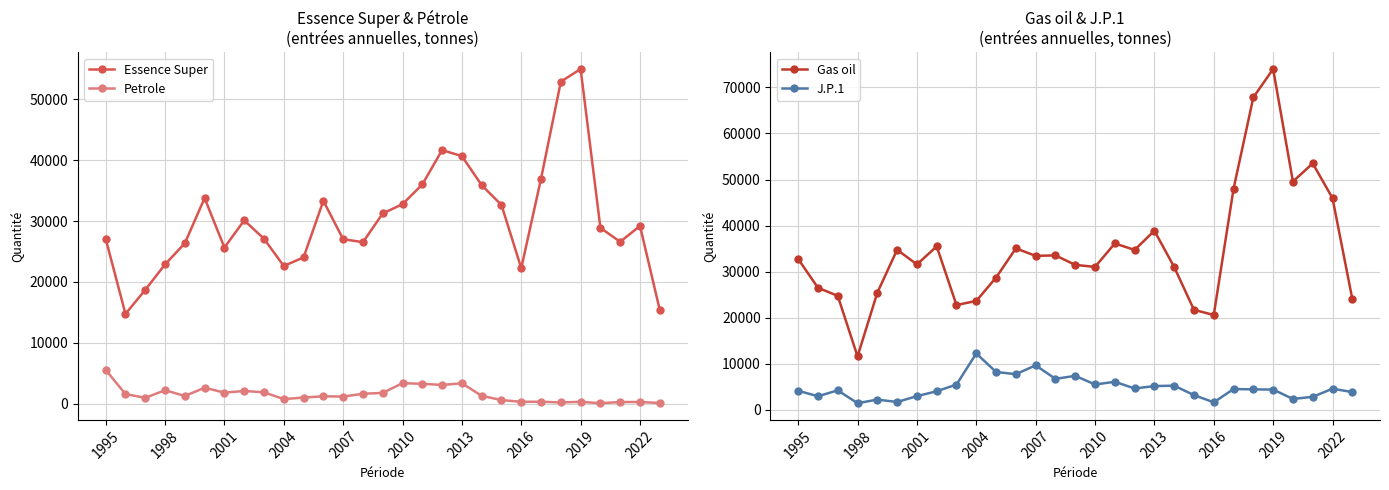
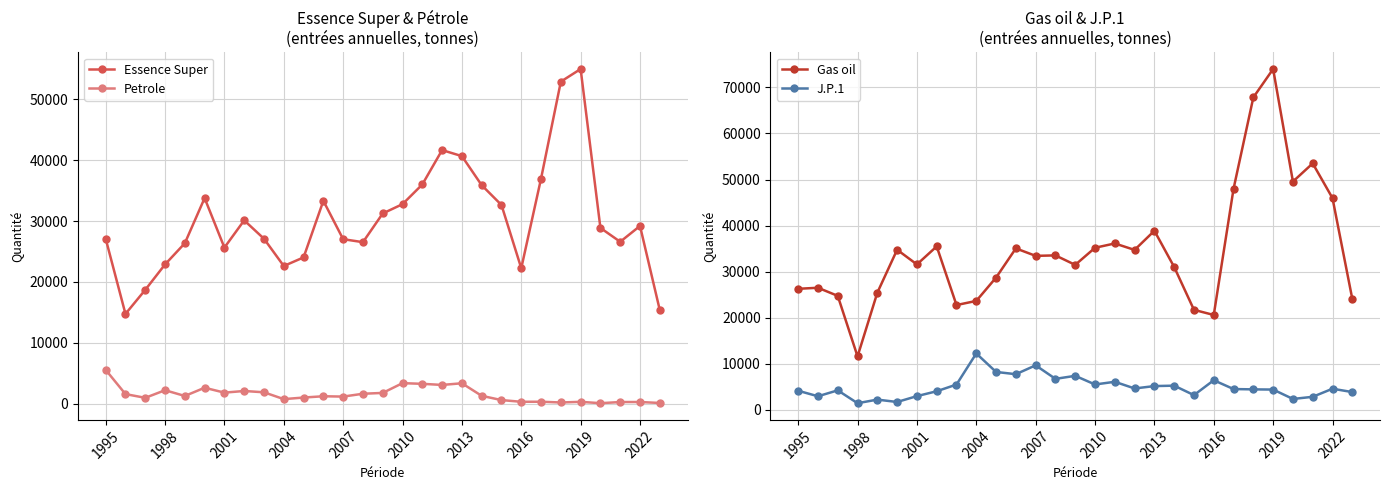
  {
    "Gas oil & J.P.1 (entrées annuelles, tonnes)": {
      "Gas oil": {
-       "1995": 33000,
+       "1995": 26000,
        "1998": 12000,
        "2001": 32000,
        "2004": 24000,
        "2007": 33000,
-       "2010": 31000,
+       "2010": 35000,
        "2013": 39000,
        "2016": 21000,
        "2019": 74000,
        "2022": 46000
      },
      "J.P.1": {
        "1995": 4000,
        "1998": 1000,
        "2001": 3000,
        "2004": 12000,
        "2007": 10000,
        "2010": 6000,
        "2013": 5000,
-       "2016": 2000,
+       "2016": 6000,
        "2019": 4000,
        "2022": 5000
      }
    }
  }
